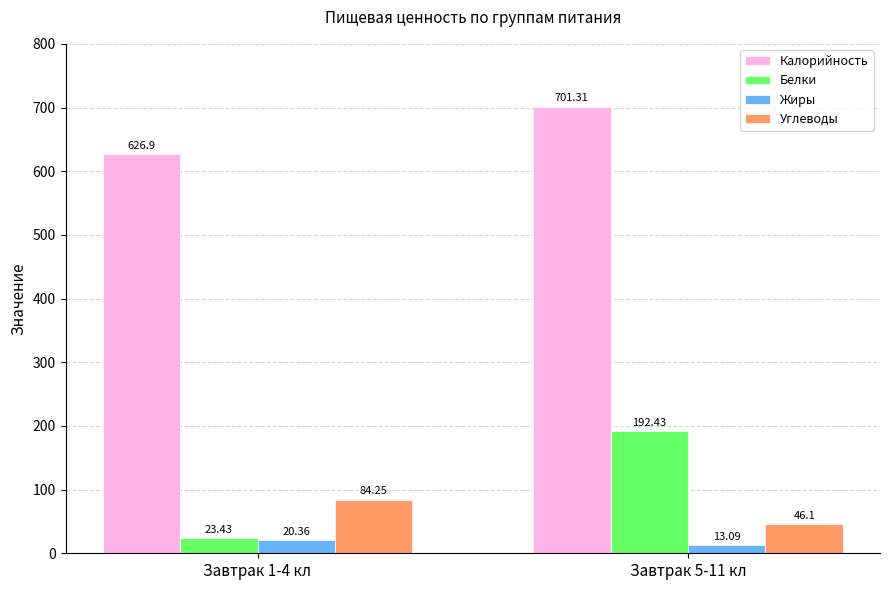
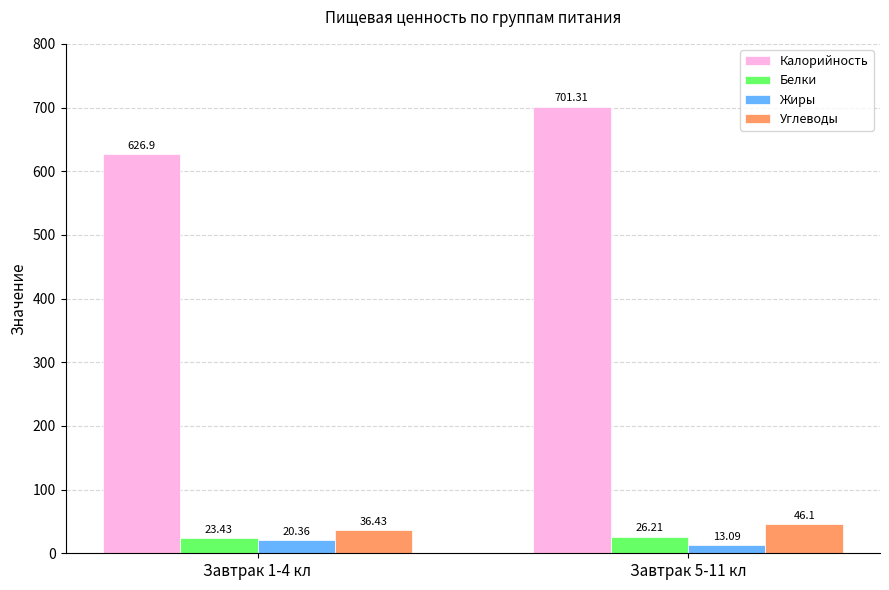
  {
    "Калорийность": {
      "Завтрак 1-4 кл": 626.9,
      "Завтрак 5-11 кл": 701.31
    },
    "Белки": {
      "Завтрак 1-4 кл": 23.43,
-     "Завтрак 5-11 кл": 192.43
+     "Завтрак 5-11 кл": 26.21
    },
    "Жиры": {
      "Завтрак 1-4 кл": 20.36,
      "Завтрак 5-11 кл": 13.09
    },
    "Углеводы": {
-     "Завтрак 1-4 кл": 84.25,
+     "Завтрак 1-4 кл": 36.43,
      "Завтрак 5-11 кл": 46.1
    }
  }
